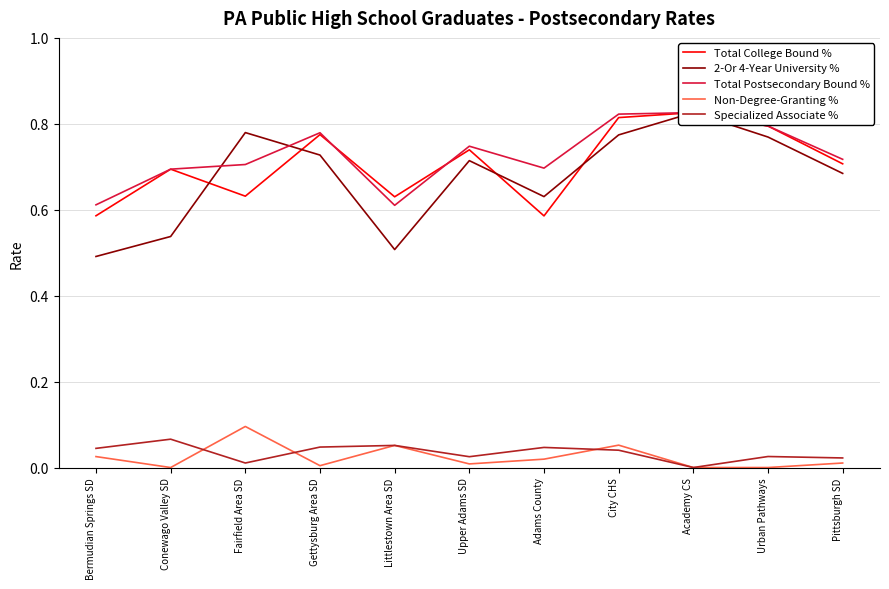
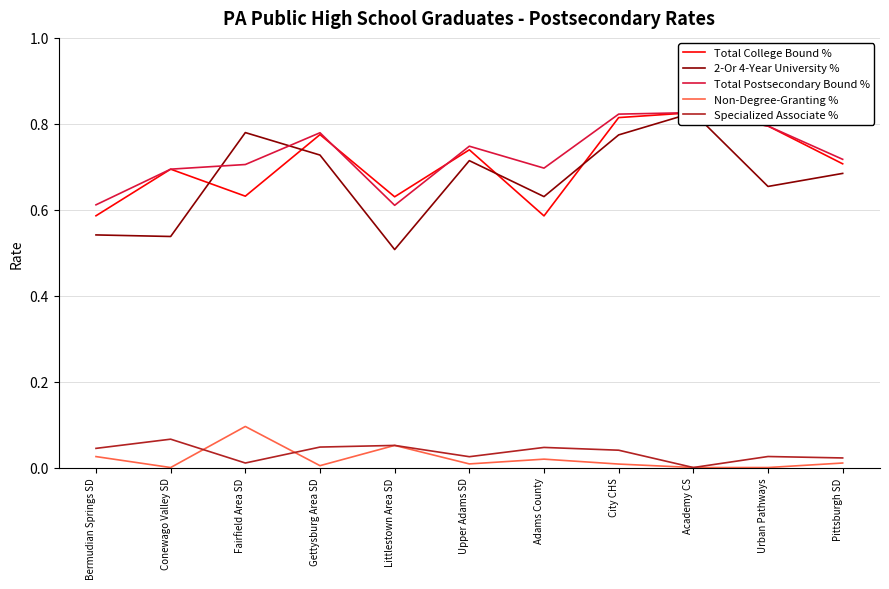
  {
    "Total College Bound %": {
      "Bermudian Springs SD": 0.59,
      "Fairfield Area SD": 0.63,
      "Littlestown Area SD": 0.63,
      "Upper Adams SD": 0.74,
      "Adams County": 0.59,
      "City CHS": 0.81,
      "Pittsburgh SD": 0.71
    },
    "2-Or 4-Year University %": {
-     "Bermudian Springs SD": 0.49,
+     "Bermudian Springs SD": 0.54,
      "Conewago Valley SD": 0.54,
      "Fairfield Area SD": 0.78,
      "Gettysburg Area SD": 0.73,
      "Littlestown Area SD": 0.51,
      "Upper Adams SD": 0.71,
      "Adams County": 0.63,
      "City CHS": 0.77,
-     "Urban Pathways": 0.77,
+     "Urban Pathways": 0.65,
      "Pittsburgh SD": 0.68
    },
    "Non-Degree-Granting %": {
      "Bermudian Springs SD": 0.03,
      "Conewago Valley SD": 0.00,
      "Fairfield Area SD": 0.10,
      "Gettysburg Area SD": 0.00,
      "Upper Adams SD": 0.01,
      "Adams County": 0.02,
-     "City CHS": 0.05,
+     "City CHS": 0.01,
      "Urban Pathways": 0.00,
      "Pittsburgh SD": 0.01
    }
  }
